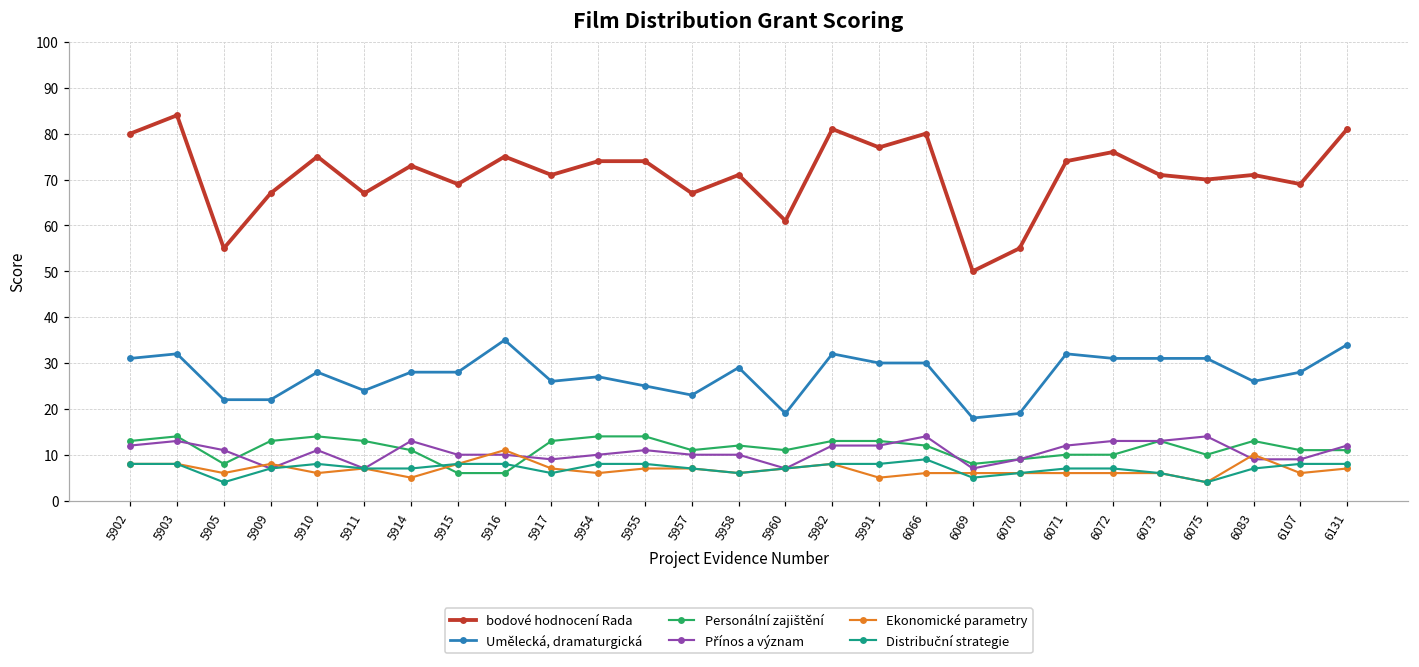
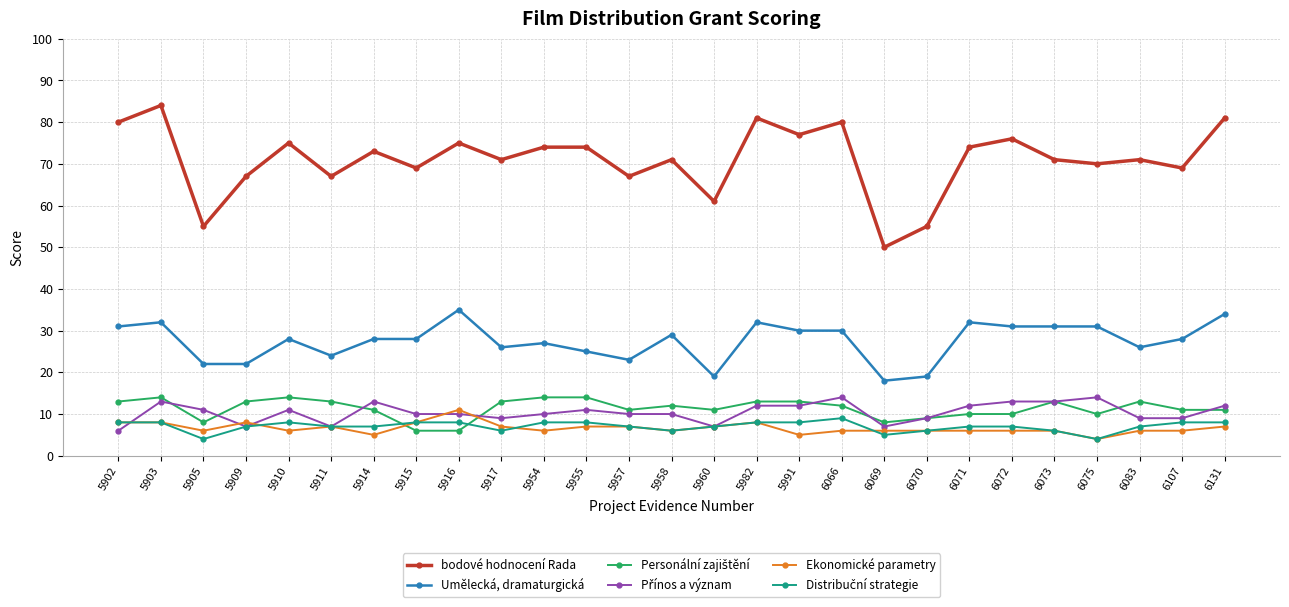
  {
    "bodové hodnocení Rada": {
      "5902": 80,
      "5903": 84,
      "5905": 55,
      "5909": 67,
      "5910": 75,
      "5911": 67,
      "5914": 73,
      "5915": 69,
      "5916": 75,
      "5917": 71,
      "5954": 74,
      "5955": 74,
      "5957": 67,
      "5958": 71,
      "5960": 61,
      "5982": 81,
      "5991": 77,
      "6066": 80,
      "6069": 50,
      "6070": 55,
      "6071": 74,
      "6072": 76,
      "6073": 71,
      "6075": 70,
      "6083": 71,
      "6107": 69,
      "6131": 81
    },
    "Umělecká, dramaturgická": {
      "5902": 31,
      "5903": 32,
      "5905": 22,
      "5909": 22,
      "5910": 28,
      "5911": 24,
      "5914": 28,
      "5915": 28,
      "5916": 35,
      "5917": 26,
      "5954": 27,
      "5955": 25,
      "5957": 23,
      "5958": 29,
      "5960": 19,
      "5982": 32,
      "5991": 30,
      "6066": 30,
      "6069": 18,
      "6070": 19,
      "6071": 32,
      "6072": 31,
      "6073": 31,
      "6075": 31,
      "6083": 26,
      "6107": 28,
      "6131": 34
    },
    "Přínos a význam": {
-     "5902": 12,
+     "5902": 6,
      "5903": 13,
      "5905": 11,
      "5910": 11,
      "5914": 13,
      "5915": 10,
      "5916": 10,
      "5917": 9,
      "5954": 10,
      "5955": 11,
      "5957": 10,
      "5958": 10,
      "5982": 12,
      "5991": 12,
      "6066": 14,
      "6069": 7,
      "6071": 12,
      "6072": 13,
      "6075": 14,
      "6083": 9,
      "6107": 9,
      "6131": 12
    },
    "Ekonomické parametry": {
      "5905": 6,
      "5909": 8,
      "5910": 6,
      "5914": 5,
      "5916": 11,
      "5917": 7,
      "5954": 6,
      "5955": 7,
      "5991": 5,
      "6066": 6,
      "6069": 6,
      "6071": 6,
      "6072": 6,
-     "6083": 10,
+     "6083": 6,
      "6107": 6,
      "6131": 7
    }
  }
